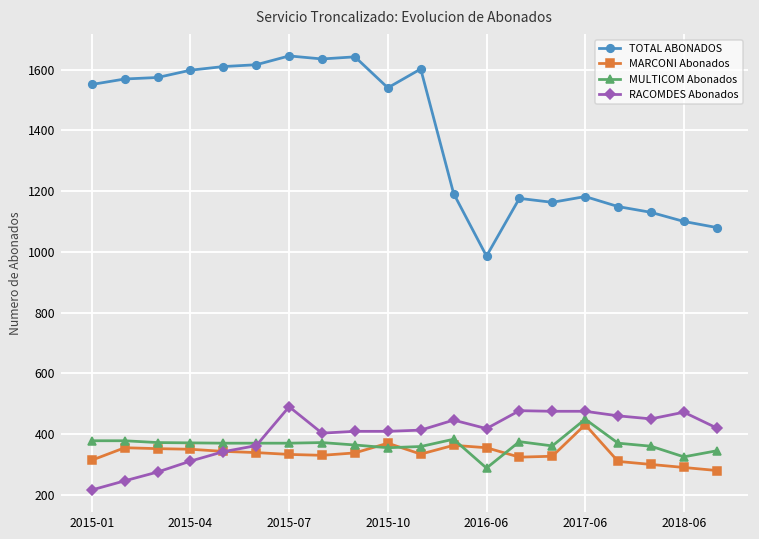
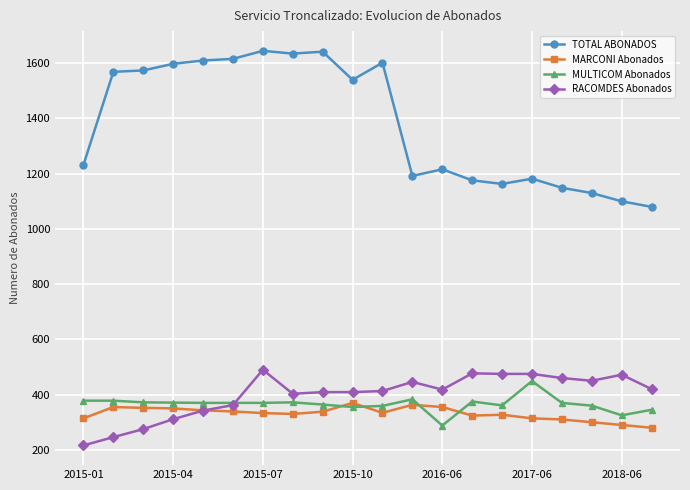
  {
    "TOTAL ABONADOS": {
-     "2015-01": 1550,
+     "2015-01": 1230,
      "2015-04": 1600,
      "2015-07": 1650,
      "2015-10": 1540,
-     "2016-06": 990,
+     "2016-06": 1220,
      "2017-06": 1180,
      "2018-06": 1100
    },
    "MARCONI Abonados": {
      "2015-01": 310,
      "2015-04": 350,
      "2015-07": 330,
      "2015-10": 370,
      "2016-06": 360,
-     "2017-06": 430,
+     "2017-06": 310,
      "2018-06": 290
    },
    "MULTICOM Abonados": {
      "2015-01": 380,
      "2015-04": 370,
      "2015-07": 370,
      "2015-10": 360,
      "2016-06": 290,
      "2017-06": 450,
      "2018-06": 330
    },
    "RACOMDES Abonados": {
      "2015-01": 220,
      "2015-04": 310,
      "2015-07": 490,
      "2015-10": 410,
      "2016-06": 420,
      "2017-06": 480,
      "2018-06": 470
    }
  }
